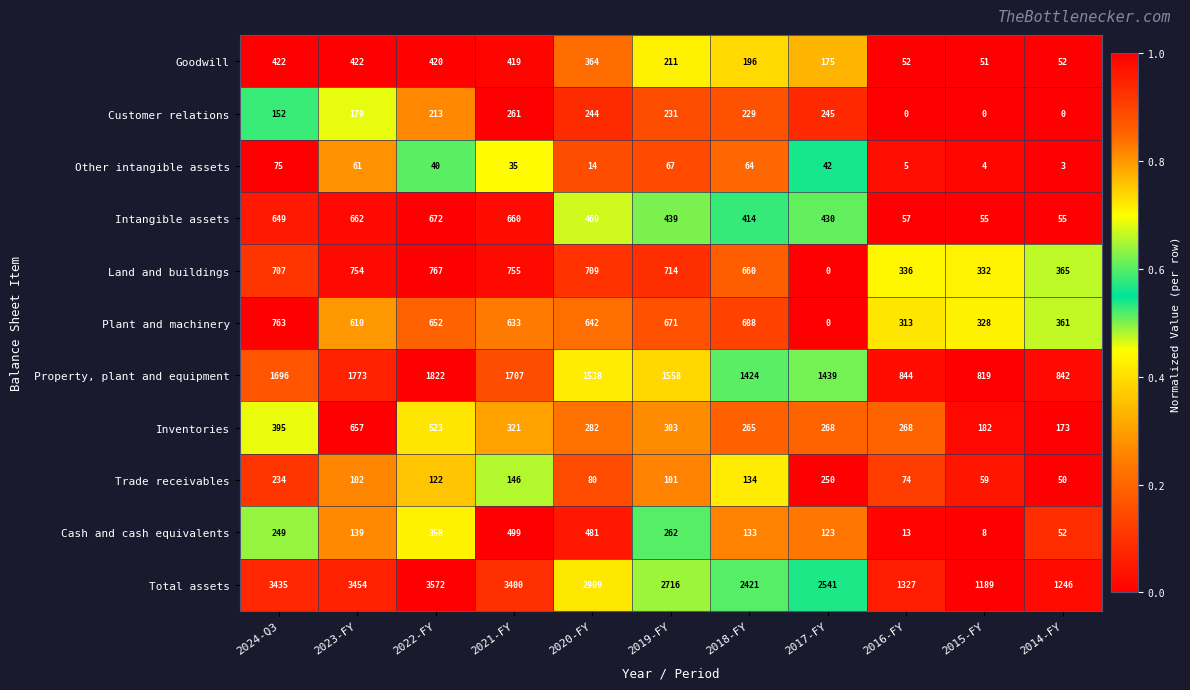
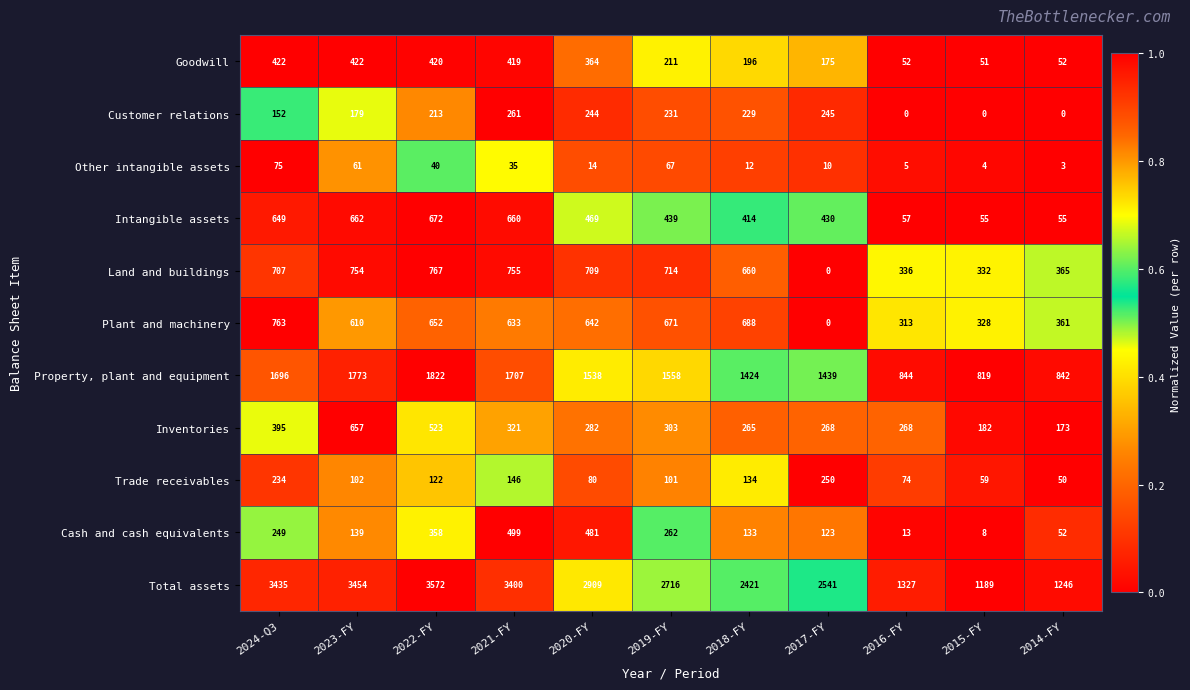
  {
    "Goodwill": {
      "2024-Q3": 422,
      "2023-FY": 422,
      "2022-FY": 420,
      "2021-FY": 419,
      "2020-FY": 364,
      "2019-FY": 211,
      "2018-FY": 196,
      "2017-FY": 175,
      "2016-FY": 52,
      "2015-FY": 51,
      "2014-FY": 52
    },
    "Customer relations": {
      "2024-Q3": 152,
      "2023-FY": 179,
      "2022-FY": 213,
      "2021-FY": 261,
      "2020-FY": 244,
      "2019-FY": 231,
      "2018-FY": 229,
      "2017-FY": 245,
      "2016-FY": 0,
      "2015-FY": 0,
      "2014-FY": 0
    },
    "Other intangible assets": {
      "2024-Q3": 75,
      "2023-FY": 61,
      "2022-FY": 40,
      "2021-FY": 35,
      "2020-FY": 14,
      "2019-FY": 67,
-     "2018-FY": 64,
-     "2017-FY": 42,
+     "2018-FY": 12,
+     "2017-FY": 10,
      "2016-FY": 5,
      "2015-FY": 4,
      "2014-FY": 3
    },
    "Intangible assets": {
      "2024-Q3": 649,
      "2023-FY": 662,
      "2022-FY": 672,
      "2021-FY": 660,
      "2020-FY": 469,
      "2019-FY": 439,
      "2018-FY": 414,
      "2017-FY": 430,
      "2016-FY": 57,
      "2015-FY": 55,
      "2014-FY": 55
    },
    "Land and buildings": {
      "2024-Q3": 707,
      "2023-FY": 754,
      "2022-FY": 767,
      "2021-FY": 755,
      "2020-FY": 709,
      "2019-FY": 714,
      "2018-FY": 660,
      "2017-FY": 0,
      "2016-FY": 336,
      "2015-FY": 332,
      "2014-FY": 365
    },
    "Plant and machinery": {
      "2024-Q3": 763,
      "2023-FY": 610,
      "2022-FY": 652,
      "2021-FY": 633,
      "2020-FY": 642,
      "2019-FY": 671,
      "2018-FY": 688,
      "2017-FY": 0,
      "2016-FY": 313,
      "2015-FY": 328,
      "2014-FY": 361
    },
    "Property, plant and equipment": {
      "2024-Q3": 1696,
      "2023-FY": 1773,
      "2022-FY": 1822,
      "2021-FY": 1707,
      "2020-FY": 1538,
      "2019-FY": 1558,
      "2018-FY": 1424,
      "2017-FY": 1439,
      "2016-FY": 844,
      "2015-FY": 819,
      "2014-FY": 842
    },
    "Inventories": {
      "2024-Q3": 395,
      "2023-FY": 657,
      "2022-FY": 523,
      "2021-FY": 321,
      "2020-FY": 282,
      "2019-FY": 303,
      "2018-FY": 265,
      "2017-FY": 268,
      "2016-FY": 268,
      "2015-FY": 182,
      "2014-FY": 173
    },
    "Trade receivables": {
      "2024-Q3": 234,
      "2023-FY": 102,
      "2022-FY": 122,
      "2021-FY": 146,
      "2020-FY": 80,
      "2019-FY": 101,
      "2018-FY": 134,
      "2017-FY": 250,
      "2016-FY": 74,
      "2015-FY": 59,
      "2014-FY": 50
    },
    "Cash and cash equivalents": {
      "2024-Q3": 249,
      "2023-FY": 139,
      "2022-FY": 358,
      "2021-FY": 499,
      "2020-FY": 481,
      "2019-FY": 262,
      "2018-FY": 133,
      "2017-FY": 123,
      "2016-FY": 13,
      "2015-FY": 8,
      "2014-FY": 52
    },
    "Total assets": {
      "2024-Q3": 3435,
      "2023-FY": 3454,
      "2022-FY": 3572,
      "2021-FY": 3400,
      "2020-FY": 2909,
      "2019-FY": 2716,
      "2018-FY": 2421,
      "2017-FY": 2541,
      "2016-FY": 1327,
      "2015-FY": 1189,
      "2014-FY": 1246
    }
  }
